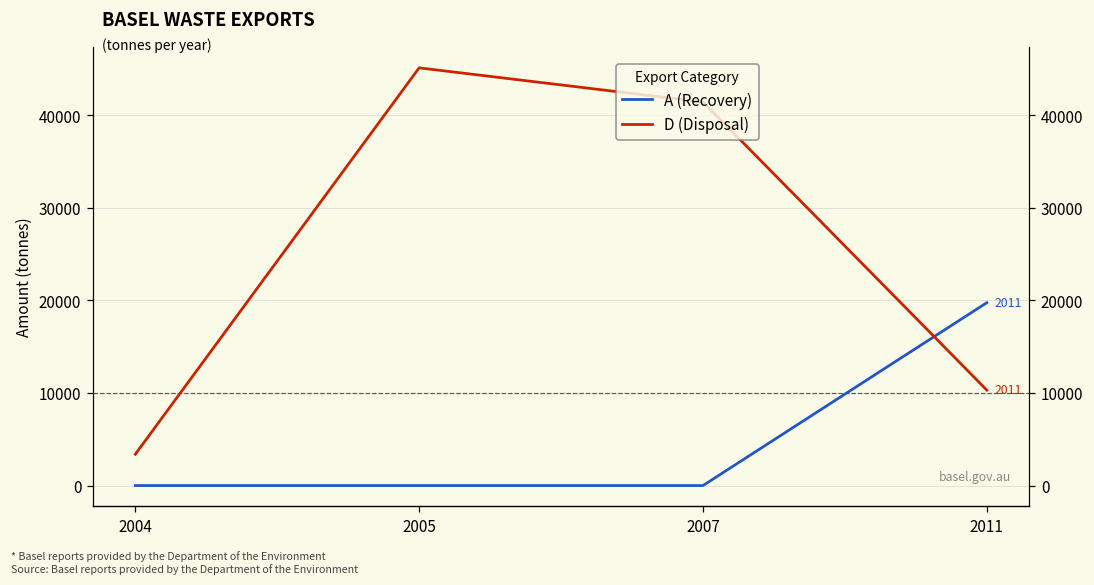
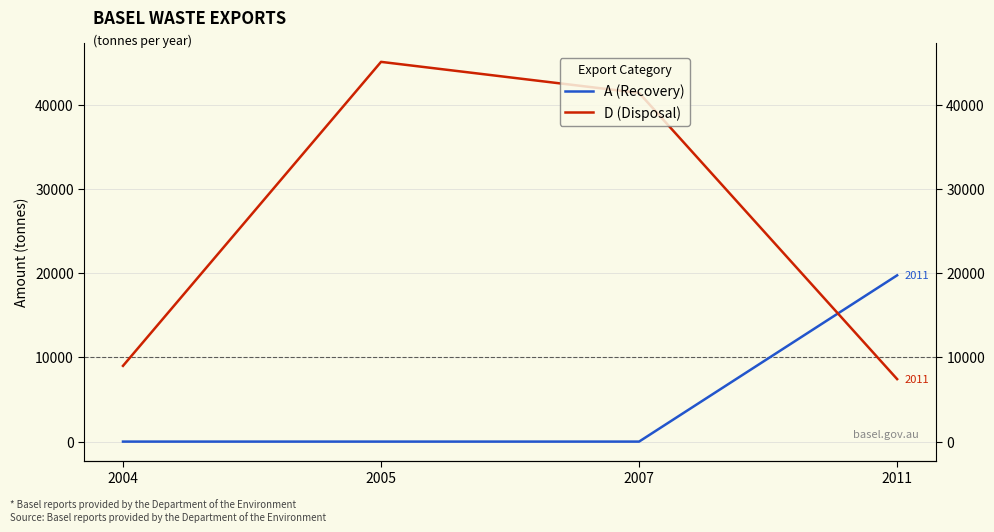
  {
    "A (Recovery)": {
      "2004": 0,
      "2005": 0,
      "2007": 0
    },
    "D (Disposal)": {
-     "2004": 3000,
+     "2004": 9000,
      "2005": 45000,
-     "2011": 10000
+     "2011": 7000
    }
  }
